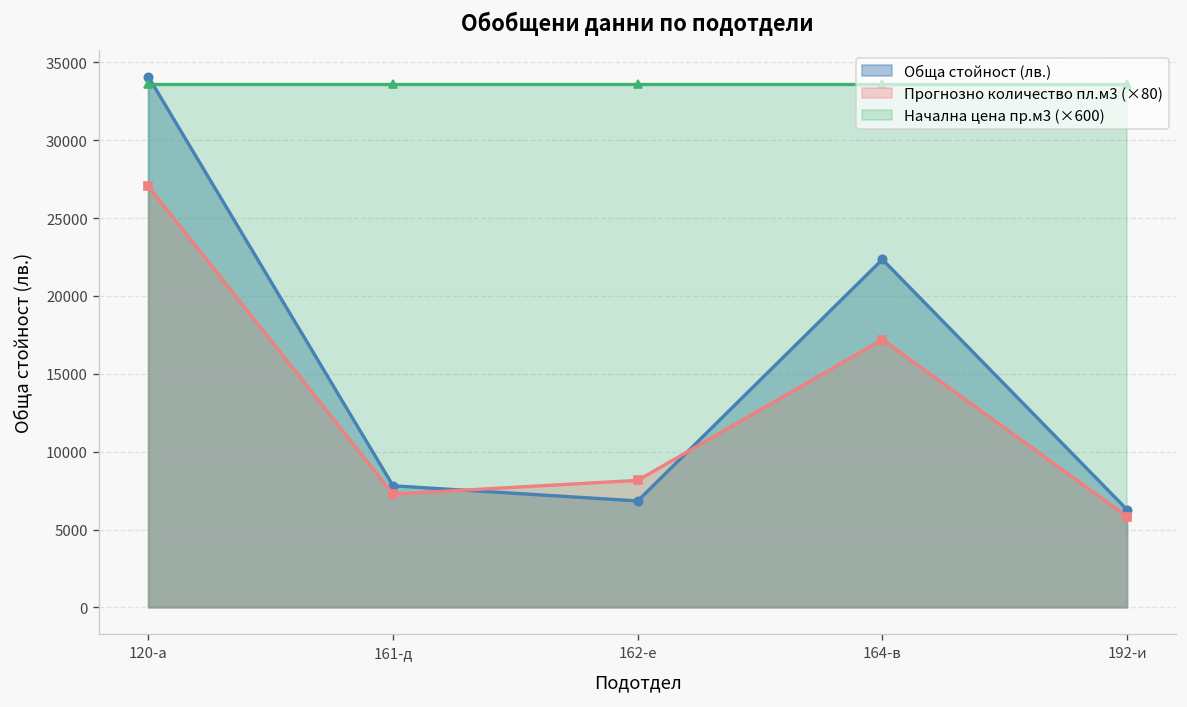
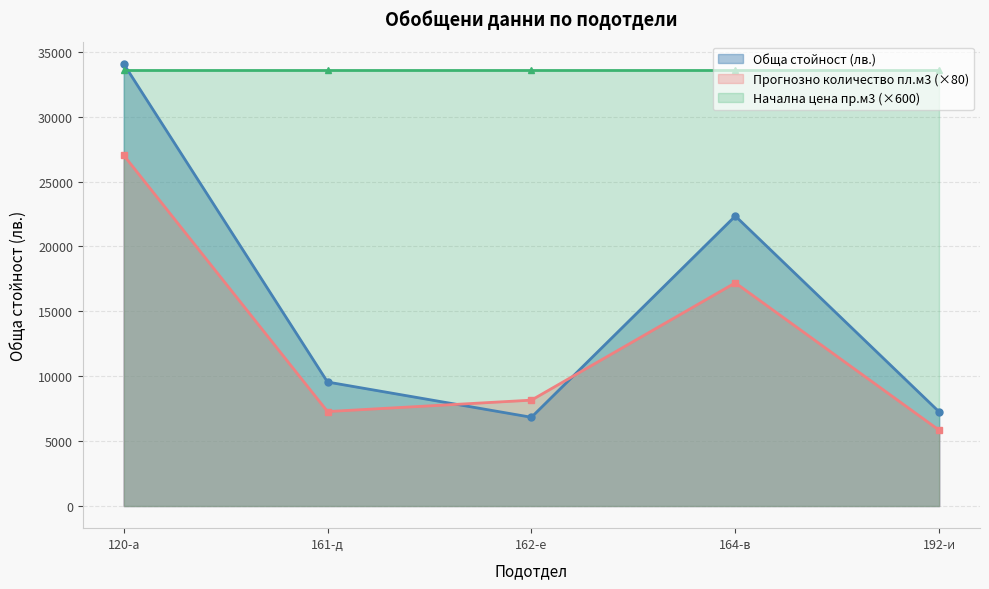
  {
    "Обща стойност (лв.)": {
      "120-а": 34100,
-     "161-д": 7800,
+     "161-д": 9600,
      "162-е": 6800,
      "164-в": 22300,
-     "192-и": 6300
+     "192-и": 7300
    },
    "Прогнозно количество пл.м3 (×80)": {
      "120-а": 27000,
      "161-д": 7300,
      "162-е": 8200,
      "164-в": 17200,
      "192-и": 5800
    },
    "Начална цена пр.м3 (×600)": {
      "120-а": 33600,
      "161-д": 33600,
      "162-е": 33600
    }
  }
